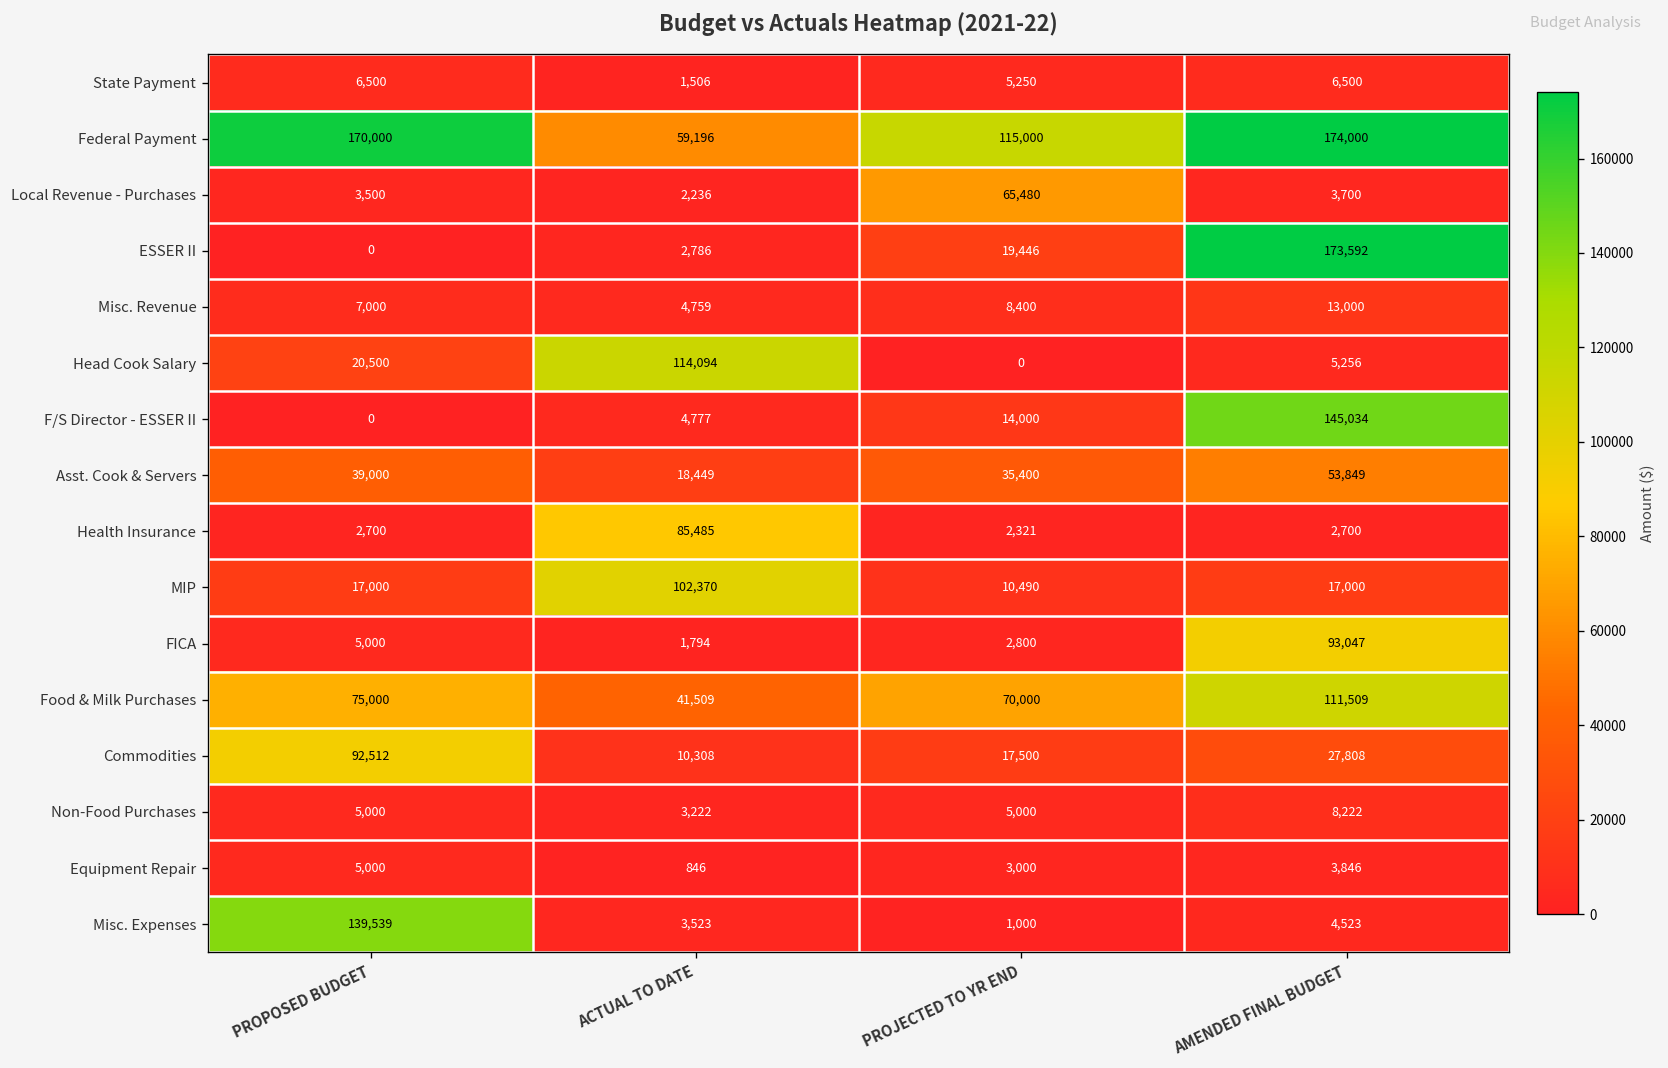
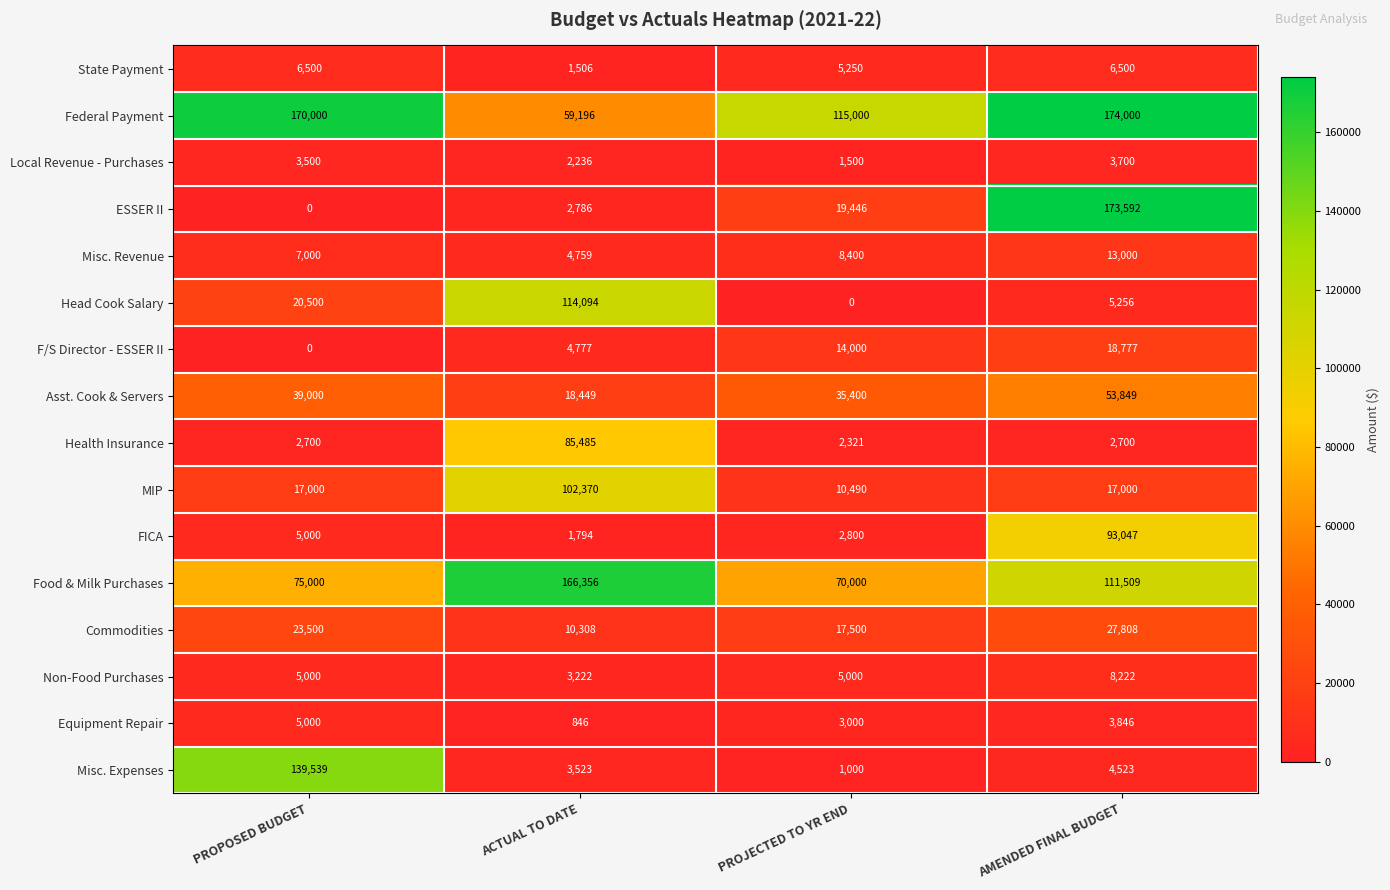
  {
    "State Payment": {
      "PROPOSED BUDGET": "6,500",
      "ACTUAL TO DATE": "1,506",
      "PROJECTED TO YR END": "5,250",
      "AMENDED FINAL BUDGET": "6,500"
    },
    "Federal Payment": {
      "PROPOSED BUDGET": "170,000",
      "ACTUAL TO DATE": "59,196",
      "PROJECTED TO YR END": "115,000",
      "AMENDED FINAL BUDGET": "174,000"
    },
    "Local Revenue - Purchases": {
      "PROPOSED BUDGET": "3,500",
      "ACTUAL TO DATE": "2,236",
-     "PROJECTED TO YR END": "65,480",
+     "PROJECTED TO YR END": "1,500",
      "AMENDED FINAL BUDGET": "3,700"
    },
    "ESSER II": {
      "PROPOSED BUDGET": "0",
      "ACTUAL TO DATE": "2,786",
      "PROJECTED TO YR END": "19,446",
      "AMENDED FINAL BUDGET": "173,592"
    },
    "Misc. Revenue": {
      "PROPOSED BUDGET": "7,000",
      "ACTUAL TO DATE": "4,759",
      "PROJECTED TO YR END": "8,400",
      "AMENDED FINAL BUDGET": "13,000"
    },
    "Head Cook Salary": {
      "PROPOSED BUDGET": "20,500",
      "ACTUAL TO DATE": "114,094",
      "PROJECTED TO YR END": "0",
      "AMENDED FINAL BUDGET": "5,256"
    },
    "F/S Director - ESSER II": {
      "PROPOSED BUDGET": "0",
      "ACTUAL TO DATE": "4,777",
      "PROJECTED TO YR END": "14,000",
-     "AMENDED FINAL BUDGET": "145,034"
+     "AMENDED FINAL BUDGET": "18,777"
    },
    "Asst. Cook & Servers": {
      "PROPOSED BUDGET": "39,000",
      "ACTUAL TO DATE": "18,449",
      "PROJECTED TO YR END": "35,400",
      "AMENDED FINAL BUDGET": "53,849"
    },
    "Health Insurance": {
      "PROPOSED BUDGET": "2,700",
      "ACTUAL TO DATE": "85,485",
      "PROJECTED TO YR END": "2,321",
      "AMENDED FINAL BUDGET": "2,700"
    },
    "MIP": {
      "PROPOSED BUDGET": "17,000",
      "ACTUAL TO DATE": "102,370",
      "PROJECTED TO YR END": "10,490",
      "AMENDED FINAL BUDGET": "17,000"
    },
    "FICA": {
      "PROPOSED BUDGET": "5,000",
      "ACTUAL TO DATE": "1,794",
      "PROJECTED TO YR END": "2,800",
      "AMENDED FINAL BUDGET": "93,047"
    },
    "Food & Milk Purchases": {
      "PROPOSED BUDGET": "75,000",
-     "ACTUAL TO DATE": "41,509",
+     "ACTUAL TO DATE": "166,356",
      "PROJECTED TO YR END": "70,000",
      "AMENDED FINAL BUDGET": "111,509"
    },
    "Commodities": {
-     "PROPOSED BUDGET": "92,512",
+     "PROPOSED BUDGET": "23,500",
      "ACTUAL TO DATE": "10,308",
      "PROJECTED TO YR END": "17,500",
      "AMENDED FINAL BUDGET": "27,808"
    },
    "Non-Food Purchases": {
      "PROPOSED BUDGET": "5,000",
      "ACTUAL TO DATE": "3,222",
      "PROJECTED TO YR END": "5,000",
      "AMENDED FINAL BUDGET": "8,222"
    },
    "Equipment Repair": {
      "PROPOSED BUDGET": "5,000",
      "ACTUAL TO DATE": "846",
      "PROJECTED TO YR END": "3,000",
      "AMENDED FINAL BUDGET": "3,846"
    },
    "Misc. Expenses": {
      "PROPOSED BUDGET": "139,539",
      "ACTUAL TO DATE": "3,523",
      "PROJECTED TO YR END": "1,000",
      "AMENDED FINAL BUDGET": "4,523"
    }
  }
